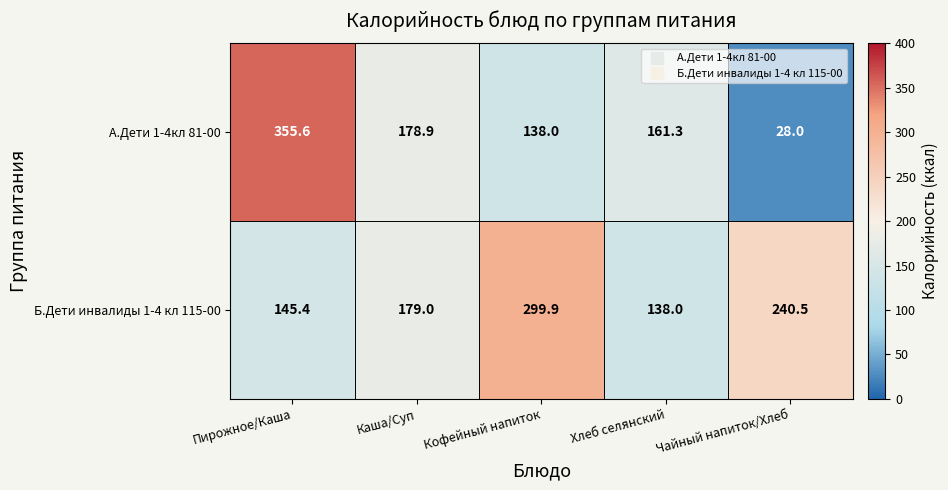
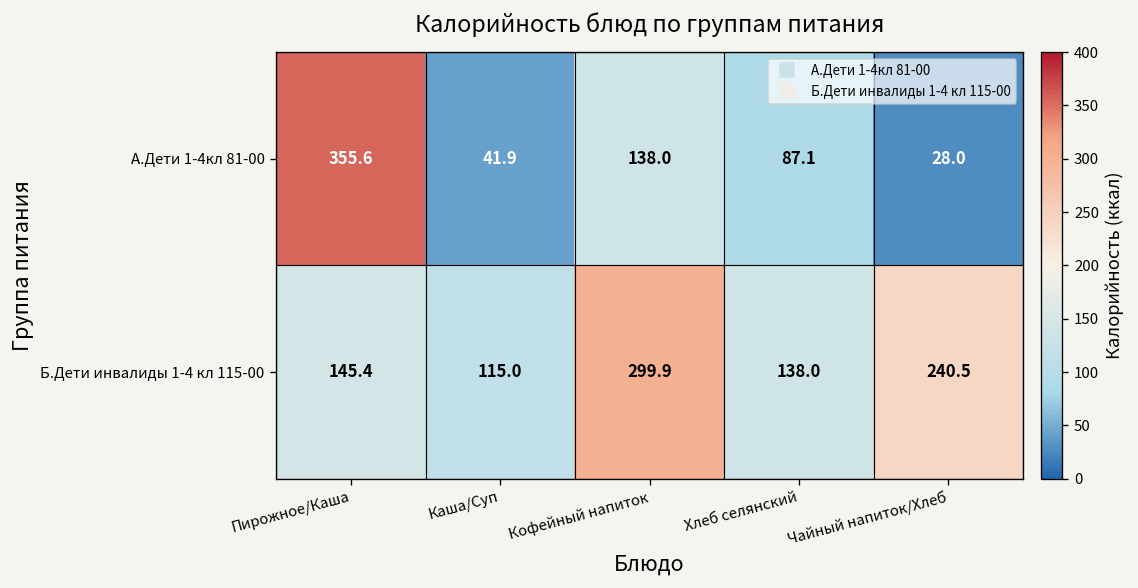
  {
    "А.Дети 1-4кл 81-00": {
      "Пирожное/Каша": 355.6,
-     "Каша/Суп": 178.9,
+     "Каша/Суп": 41.9,
      "Кофейный напиток": 138.0,
-     "Хлеб селянский": 161.3,
+     "Хлеб селянский": 87.1,
      "Чайный напиток/Хлеб": 28.0
    },
    "Б.Дети инвалиды 1-4 кл 115-00": {
      "Пирожное/Каша": 145.4,
-     "Каша/Суп": 179.0,
+     "Каша/Суп": 115.0,
      "Кофейный напиток": 299.9,
      "Хлеб селянский": 138.0,
      "Чайный напиток/Хлеб": 240.5
    }
  }
